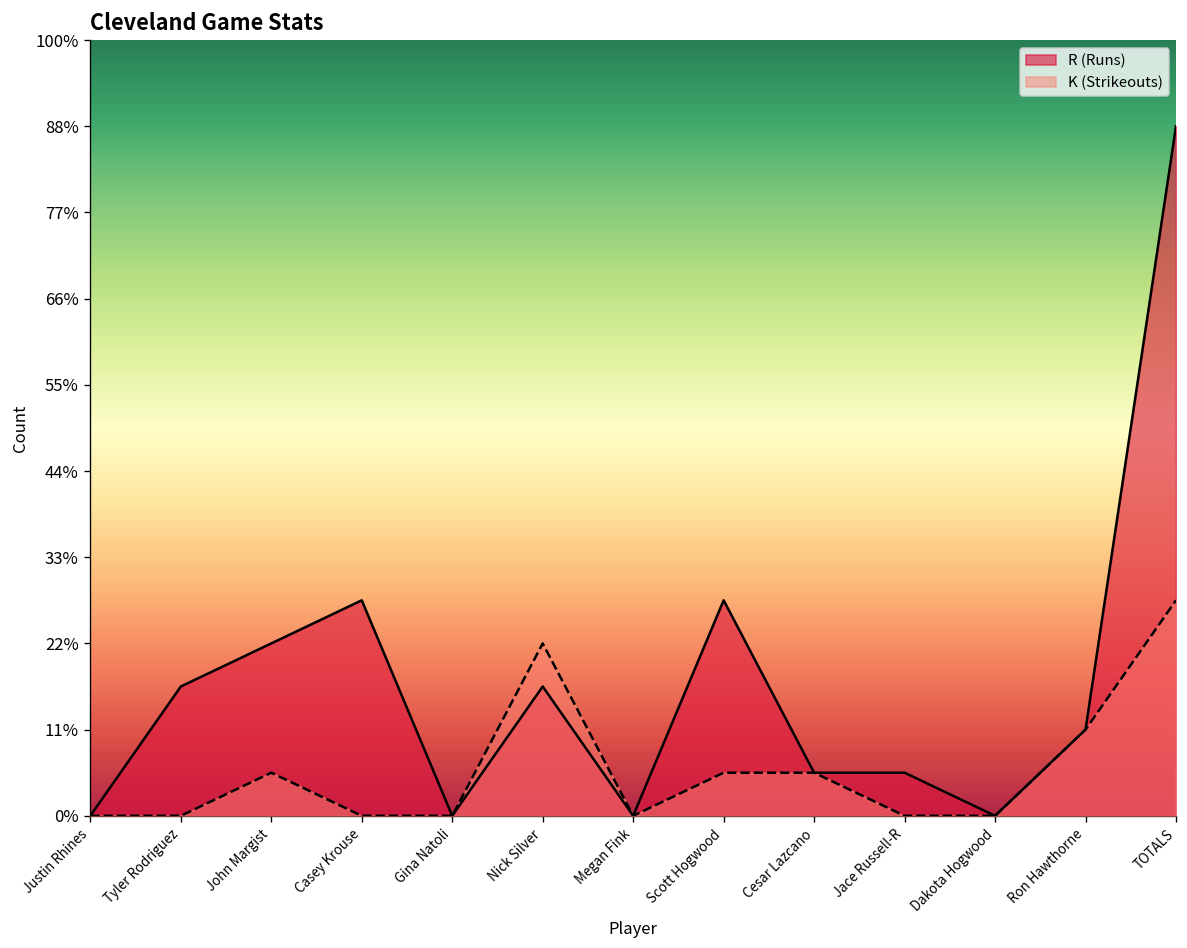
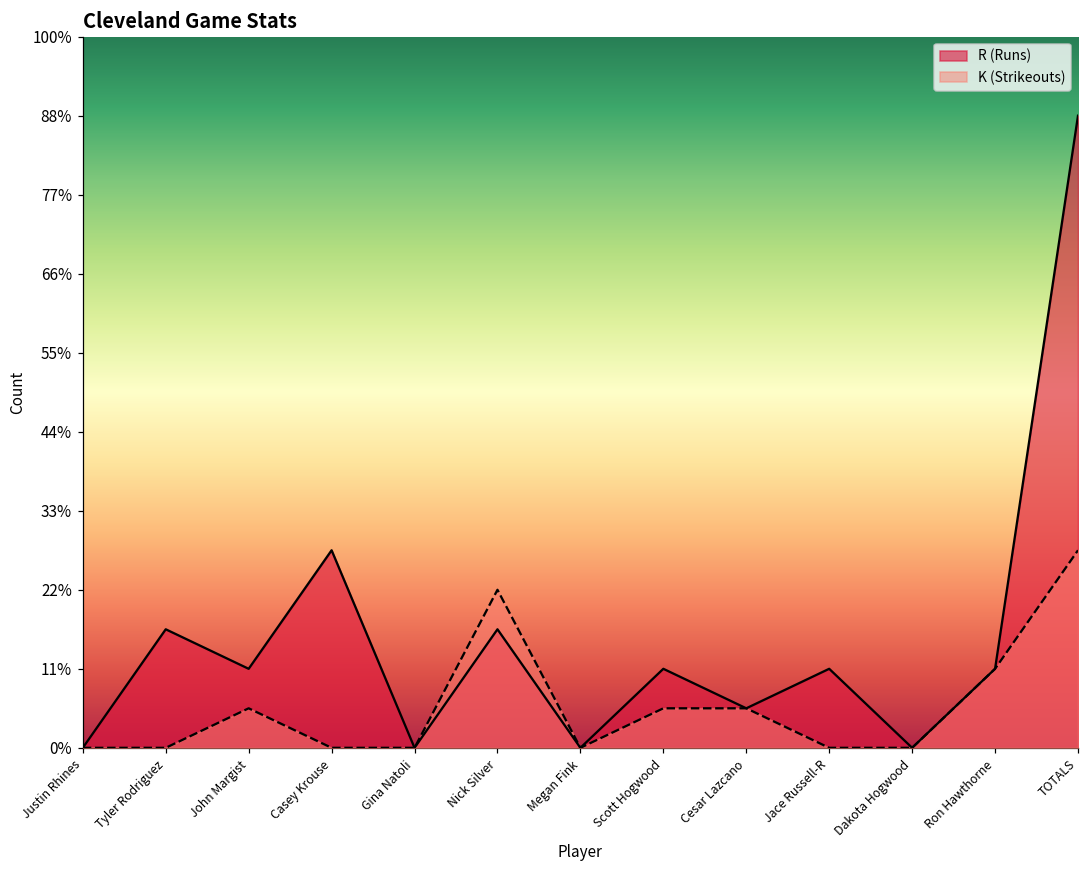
  {
    "R (Runs)": {
      "Tyler Rodriguez": "17%",
-     "John Margist": "22%",
+     "John Margist": "11%",
      "Casey Krouse": "28%",
      "Nick Silver": "17%",
-     "Scott Hogwood": "28%",
-     "Jace Russell-R": "6%",
+     "Scott Hogwood": "11%",
+     "Jace Russell-R": "11%",
      "TOTALS": "89%"
    },
    "K (Strikeouts)": {
      "Tyler Rodriguez": "0%",
      "John Margist": "6%",
      "Casey Krouse": "0%",
      "Nick Silver": "22%",
      "Scott Hogwood": "6%",
      "Jace Russell-R": "0%",
      "TOTALS": "28%"
    }
  }
